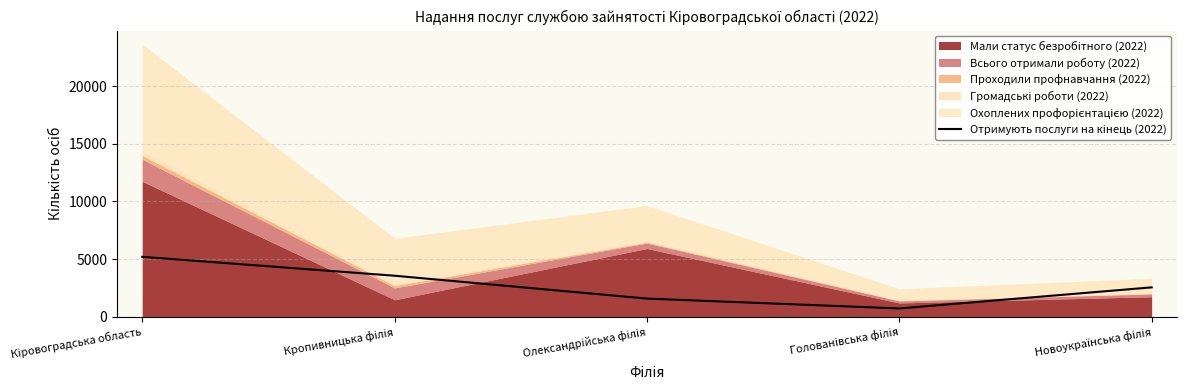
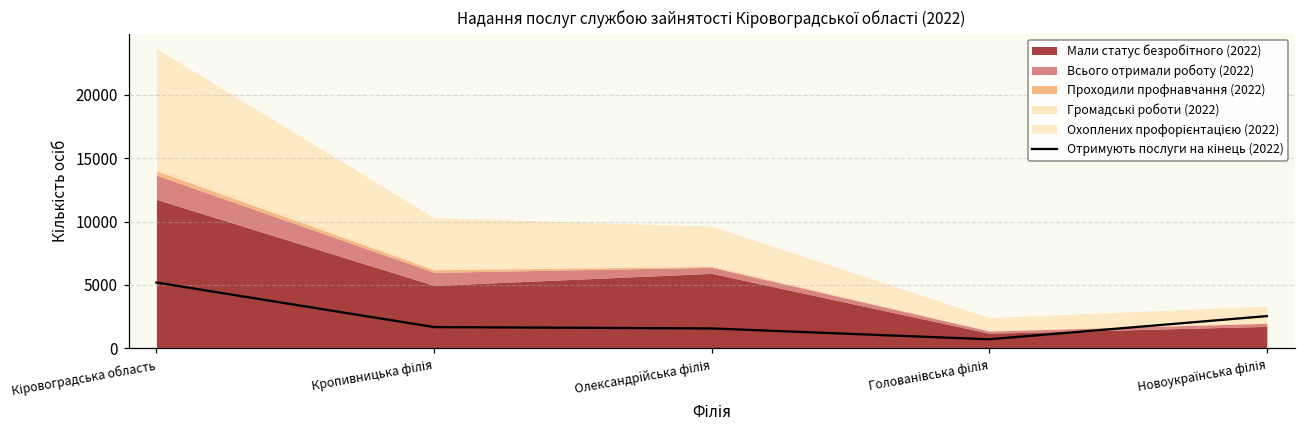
  {
    "Отримують послуги на кінець (2022)": {
      "Кіровоградська область": 5200,
-     "Кропивницька філія": 3600,
+     "Кропивницька філія": 1700,
      "Олександрiйська філія": 1600,
      "Голованівська філія": 700,
      "Новоукраїнська філія": 2500
    },
    "Мали статус безробітного (2022)": {
      "Кіровоградська область": 11700,
-     "Кропивницька філія": 1500,
+     "Кропивницька філія": 5000,
      "Олександрiйська філія": 5900,
      "Новоукраїнська філія": 1700
    },
    "Всього отримали роботу (2022)": {
      "Кіровоградська область": 1900
    },
    "Проходили профнавчання (2022)": {
      "Кіровоградська область": 300
    }
  }
